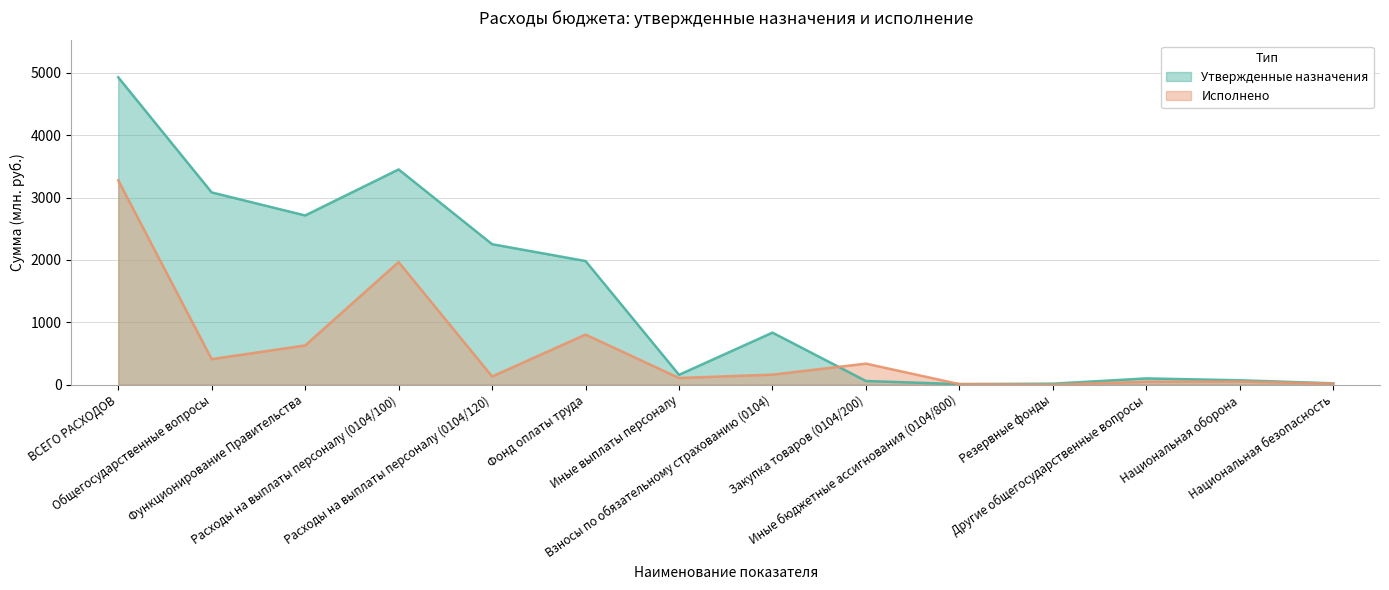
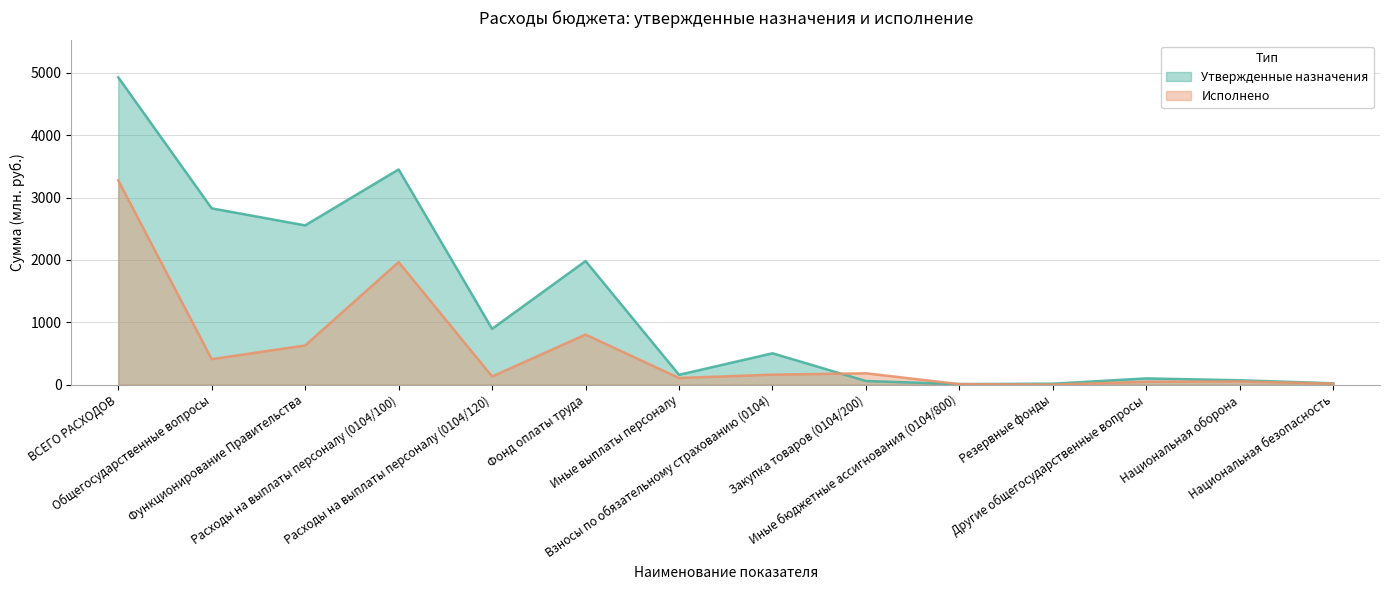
  {
    "Утвержденные назначения": {
      "ВСЕГО РАСХОДОВ": 4900,
-     "Общегосударственные вопросы": 3100,
-     "Функционирование Правительства": 2700,
+     "Общегосударственные вопросы": 2800,
+     "Функционирование Правительства": 2600,
      "Расходы на выплаты персоналу (0104/100)": 3500,
-     "Расходы на выплаты персоналу (0104/120)": 2300,
+     "Расходы на выплаты персоналу (0104/120)": 900,
      "Фонд оплаты труда": 2000,
      "Иные выплаты персоналу": 200,
-     "Взносы по обязательному страхованию (0104)": 800,
+     "Взносы по обязательному страхованию (0104)": 500,
      "Закупка товаров (0104/200)": 100,
      "Другие общегосударственные вопросы": 100
    },
    "Исполнено": {
      "ВСЕГО РАСХОДОВ": 3300,
      "Общегосударственные вопросы": 400,
      "Функционирование Правительства": 600,
      "Расходы на выплаты персоналу (0104/100)": 2000,
      "Расходы на выплаты персоналу (0104/120)": 100,
      "Фонд оплаты труда": 800,
      "Иные выплаты персоналу": 100,
      "Взносы по обязательному страхованию (0104)": 200,
-     "Закупка товаров (0104/200)": 300,
+     "Закупка товаров (0104/200)": 200,
      "Другие общегосударственные вопросы": 0
    }
  }
